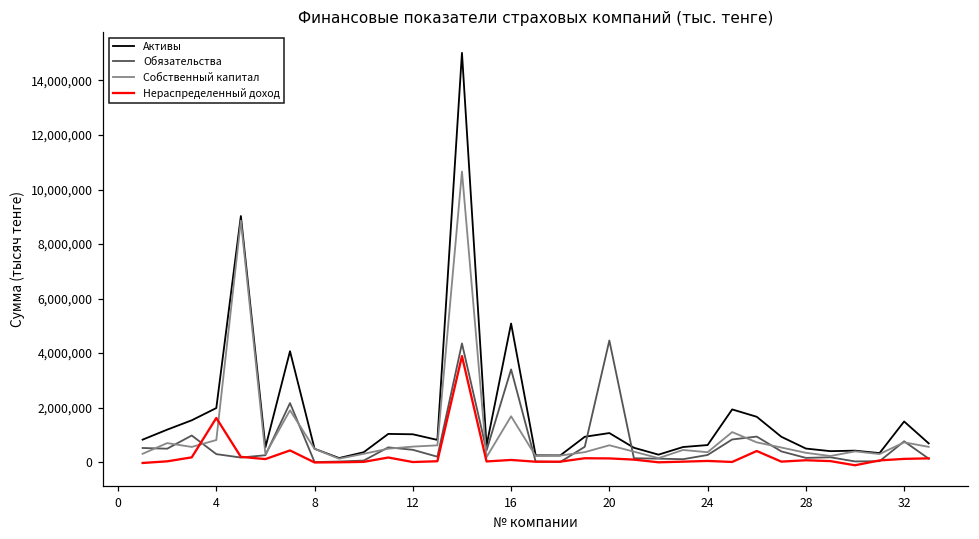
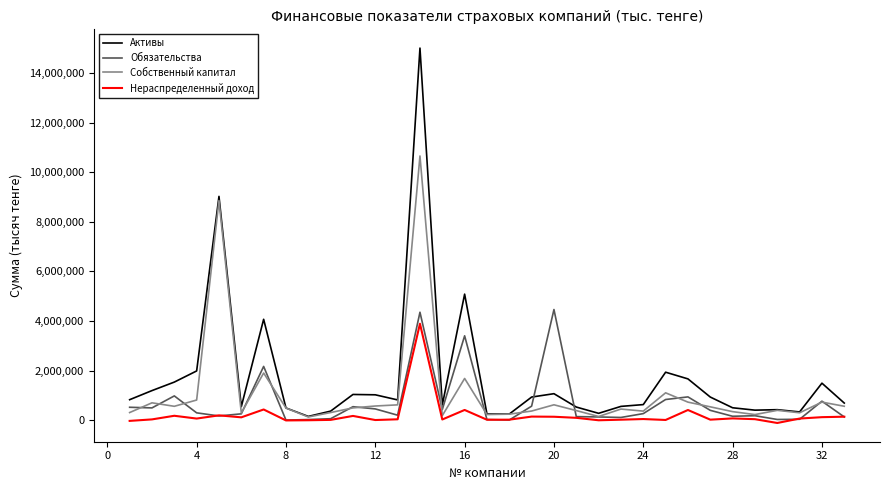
  {
    "Активы": {
      "4": "2,000,000",
      "12": "1,000,000",
      "16": "5,100,000",
      "20": "1,100,000",
      "24": "600,000",
      "28": "500,000",
      "32": "1,500,000"
    },
    "Обязательства": {
      "4": "300,000",
      "12": "500,000",
      "16": "3,400,000",
      "20": "4,500,000"
    },
    "Собственный капитал": {
      "4": "800,000",
      "12": "600,000",
      "16": "1,700,000",
      "20": "600,000",
      "28": "300,000"
    },
    "Нераспределенный доход": {
-     "4": "1,600,000",
+     "4": "100,000",
      "12": "0",
-     "16": "100,000",
+     "16": "400,000",
      "20": "100,000",
      "24": "0",
      "32": "100,000"
    }
  }
